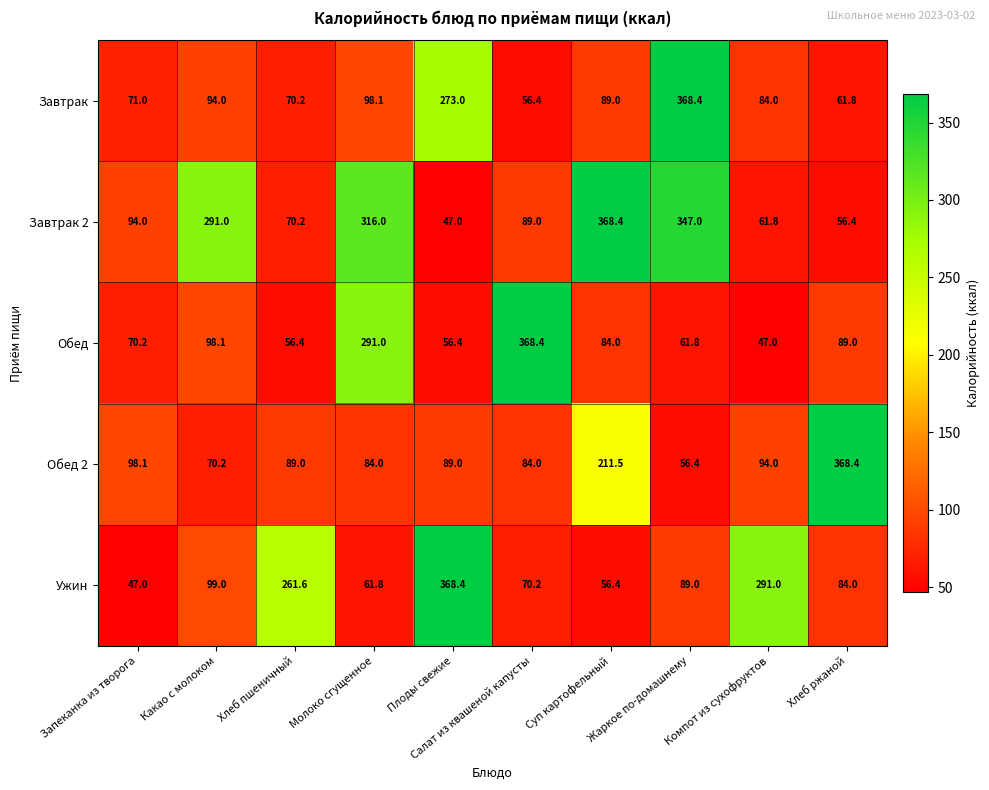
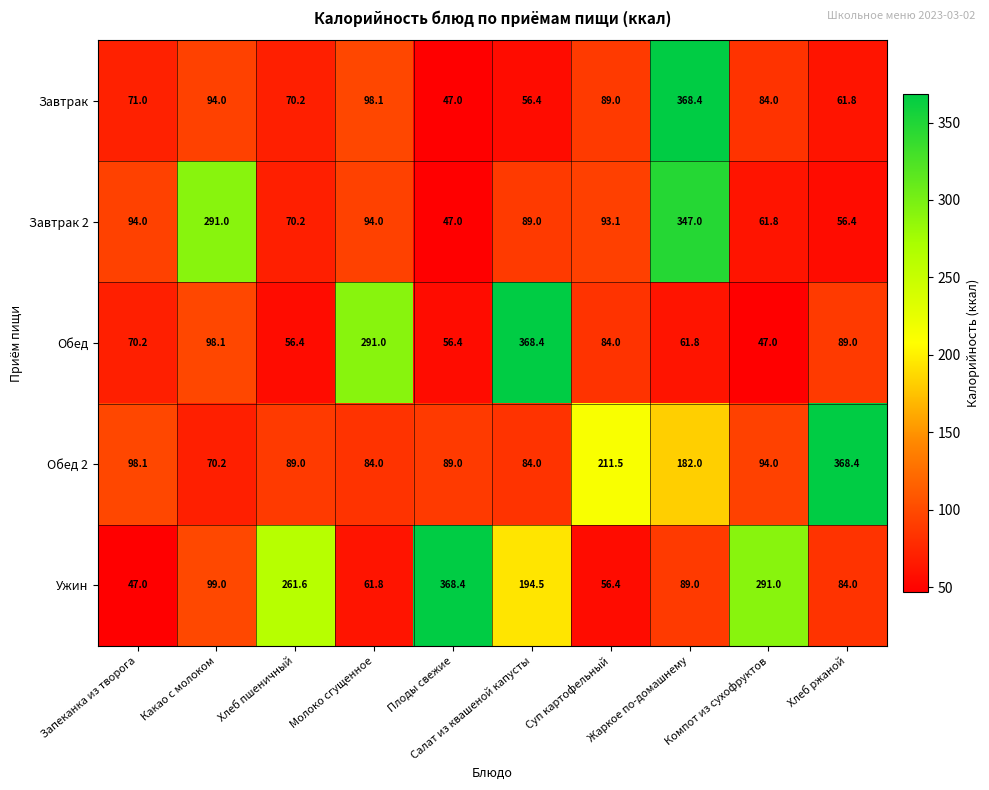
  {
    "Завтрак": {
      "Запеканка из творога": 71.0,
      "Какао с молоком": 94.0,
      "Хлеб пшеничный": 70.2,
      "Молоко сгущенное": 98.1,
-     "Плоды свежие": 273.0,
+     "Плоды свежие": 47.0,
      "Салат из квашеной капусты": 56.4,
      "Суп картофельный": 89.0,
      "Жаркое по-домашнему": 368.4,
      "Компот из сухофруктов": 84.0,
      "Хлеб ржаной": 61.8
    },
    "Завтрак 2": {
      "Запеканка из творога": 94.0,
      "Какао с молоком": 291.0,
      "Хлеб пшеничный": 70.2,
-     "Молоко сгущенное": 316.0,
+     "Молоко сгущенное": 94.0,
      "Плоды свежие": 47.0,
      "Салат из квашеной капусты": 89.0,
-     "Суп картофельный": 368.4,
+     "Суп картофельный": 93.1,
      "Жаркое по-домашнему": 347.0,
      "Компот из сухофруктов": 61.8,
      "Хлеб ржаной": 56.4
    },
    "Обед": {
      "Запеканка из творога": 70.2,
      "Какао с молоком": 98.1,
      "Хлеб пшеничный": 56.4,
      "Молоко сгущенное": 291.0,
      "Плоды свежие": 56.4,
      "Салат из квашеной капусты": 368.4,
      "Суп картофельный": 84.0,
      "Жаркое по-домашнему": 61.8,
      "Компот из сухофруктов": 47.0,
      "Хлеб ржаной": 89.0
    },
    "Обед 2": {
      "Запеканка из творога": 98.1,
      "Какао с молоком": 70.2,
      "Хлеб пшеничный": 89.0,
      "Молоко сгущенное": 84.0,
      "Плоды свежие": 89.0,
      "Салат из квашеной капусты": 84.0,
      "Суп картофельный": 211.5,
-     "Жаркое по-домашнему": 56.4,
+     "Жаркое по-домашнему": 182.0,
      "Компот из сухофруктов": 94.0,
      "Хлеб ржаной": 368.4
    },
    "Ужин": {
      "Запеканка из творога": 47.0,
      "Какао с молоком": 99.0,
      "Хлеб пшеничный": 261.6,
      "Молоко сгущенное": 61.8,
      "Плоды свежие": 368.4,
-     "Салат из квашеной капусты": 70.2,
+     "Салат из квашеной капусты": 194.5,
      "Суп картофельный": 56.4,
      "Жаркое по-домашнему": 89.0,
      "Компот из сухофруктов": 291.0,
      "Хлеб ржаной": 84.0
    }
  }
